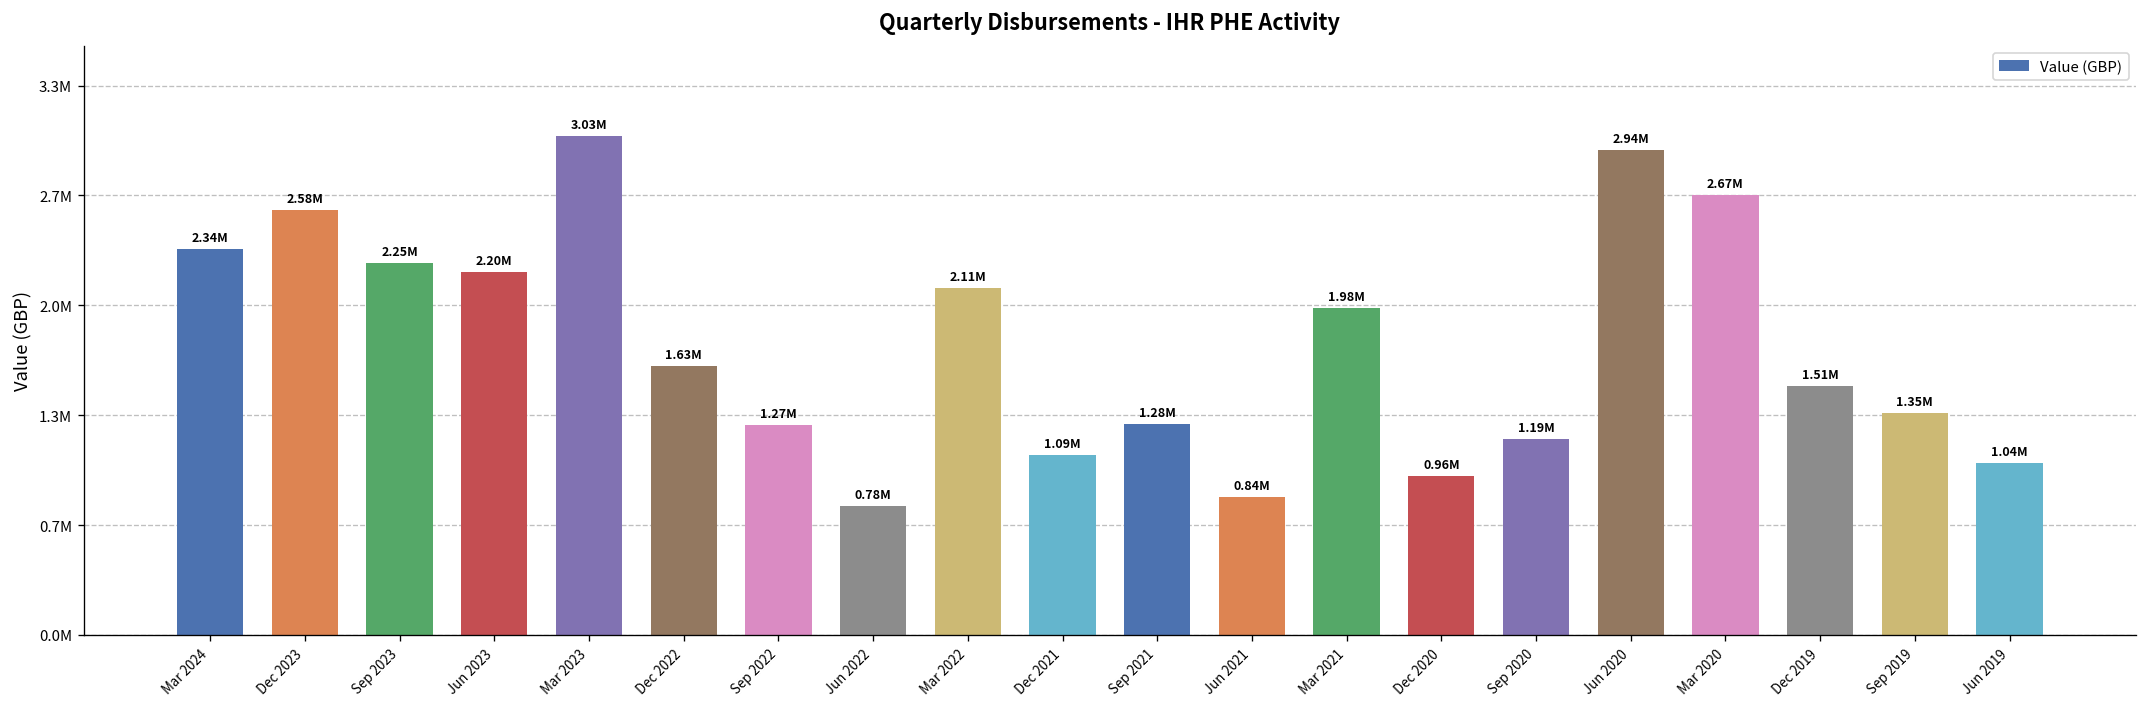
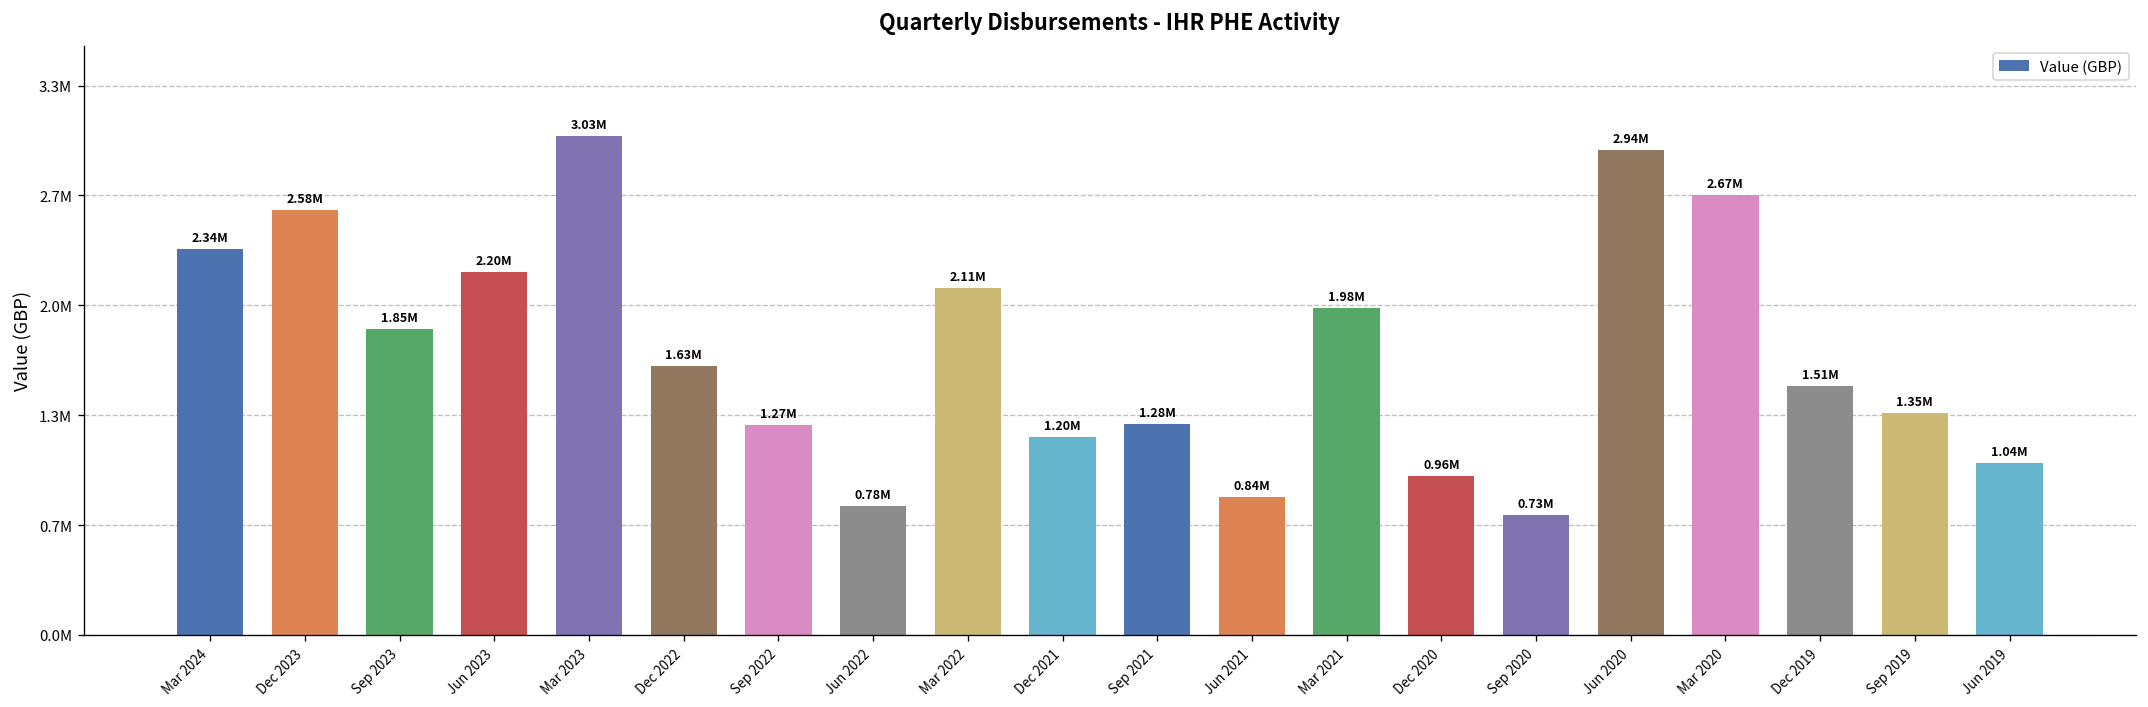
  {
    "Mar 2024": "2.34M",
    "Dec 2023": "2.58M",
-   "Sep 2023": "2.25M",
+   "Sep 2023": "1.85M",
    "Jun 2023": "2.20M",
    "Mar 2023": "3.03M",
    "Dec 2022": "1.63M",
    "Sep 2022": "1.27M",
    "Jun 2022": "0.78M",
    "Mar 2022": "2.11M",
-   "Dec 2021": "1.09M",
+   "Dec 2021": "1.20M",
    "Sep 2021": "1.28M",
    "Jun 2021": "0.84M",
    "Mar 2021": "1.98M",
    "Dec 2020": "0.96M",
-   "Sep 2020": "1.19M",
+   "Sep 2020": "0.73M",
    "Jun 2020": "2.94M",
    "Mar 2020": "2.67M",
    "Dec 2019": "1.51M",
    "Sep 2019": "1.35M",
    "Jun 2019": "1.04M"
  }
